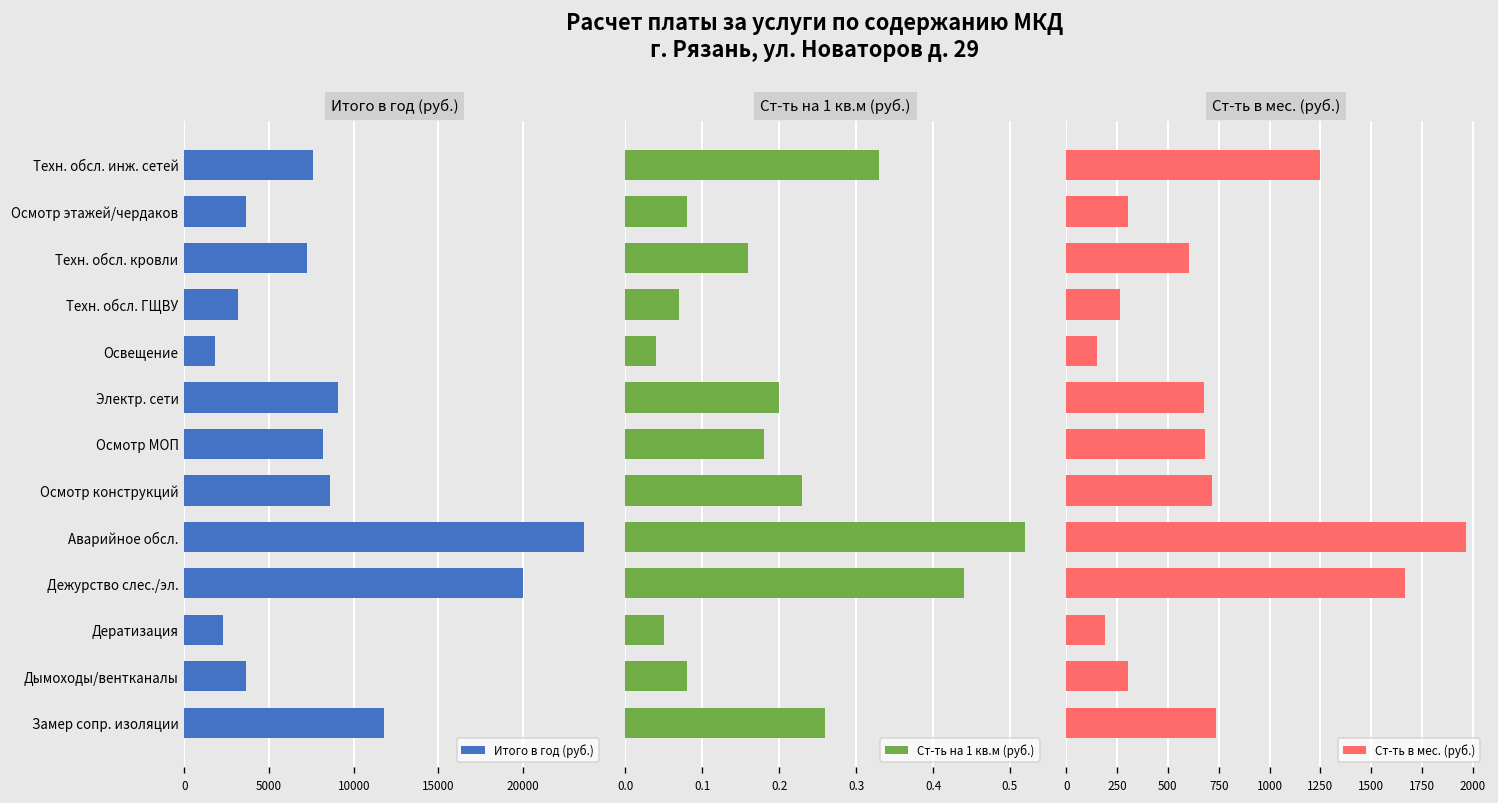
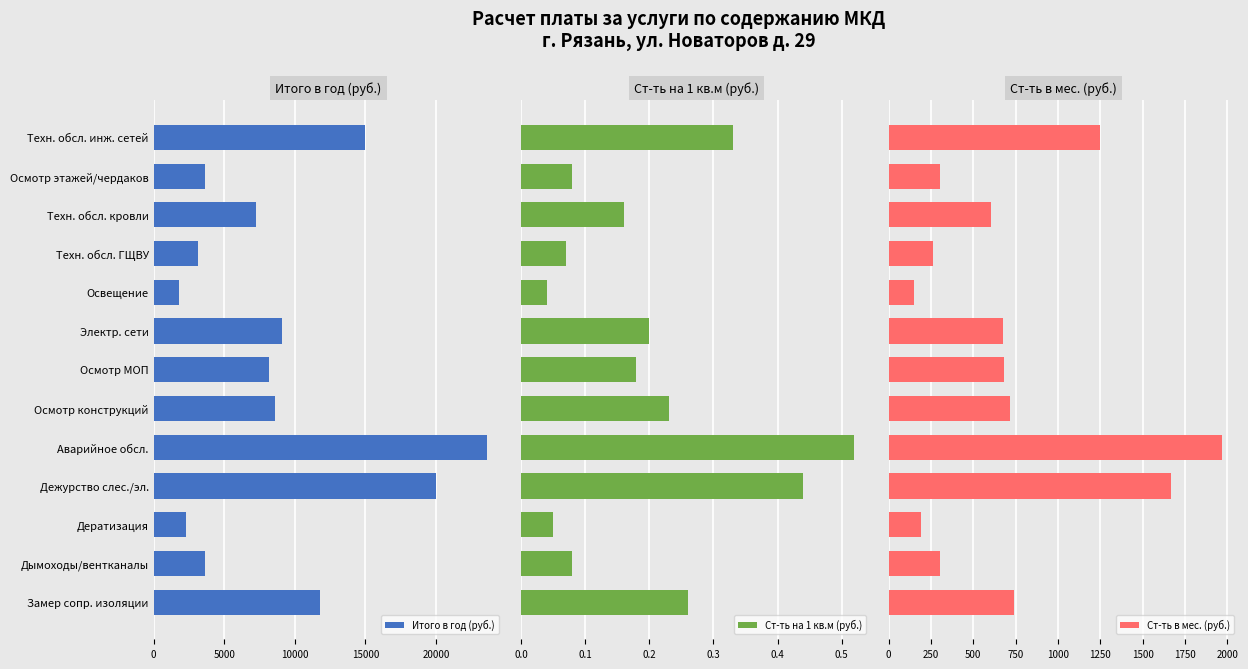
  {
    "Итого в год (руб.)": {
-     "Техн. обсл. инж. сетей": 7600,
+     "Техн. обсл. инж. сетей": 15000,
      "Осмотр этажей/чердаков": 3600,
      "Техн. обсл. кровли": 7300,
      "Техн. обсл. ГЩВУ": 3200,
      "Освещение": 1800,
      "Электр. сети": 9100,
      "Осмотр МОП": 8200,
      "Осмотр конструкций": 8600,
      "Аварийное обсл.": 23600,
      "Дежурство слес./эл.": 20000,
      "Дератизация": 2300,
      "Дымоходы/вентканалы": 3600,
      "Замер сопр. изоляции": 11800
    }
  }
